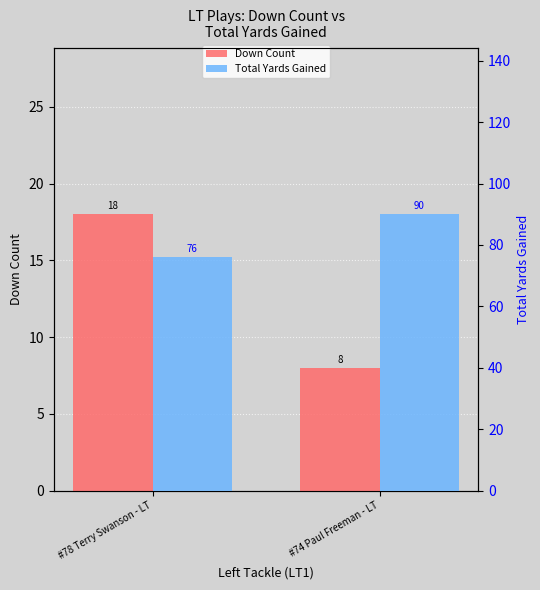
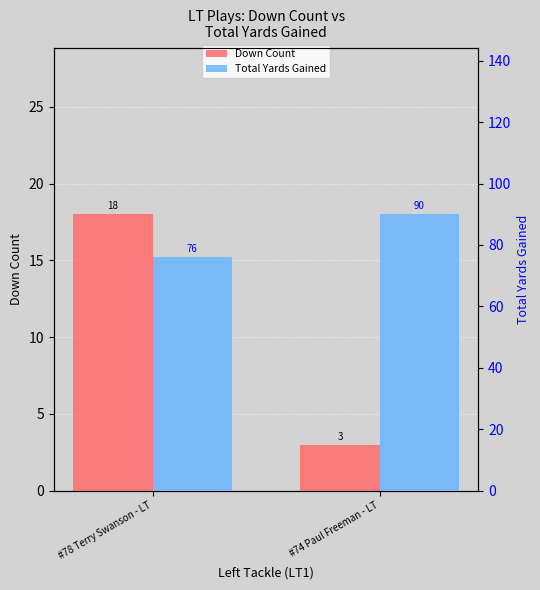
  {
    "Down Count": {
      "#78 Terry Swanson - LT": 18,
-     "#74 Paul Freeman - LT": 8
+     "#74 Paul Freeman - LT": 3
    },
    "Total Yards Gained": {
      "#78 Terry Swanson - LT": 76,
      "#74 Paul Freeman - LT": 90
    }
  }
